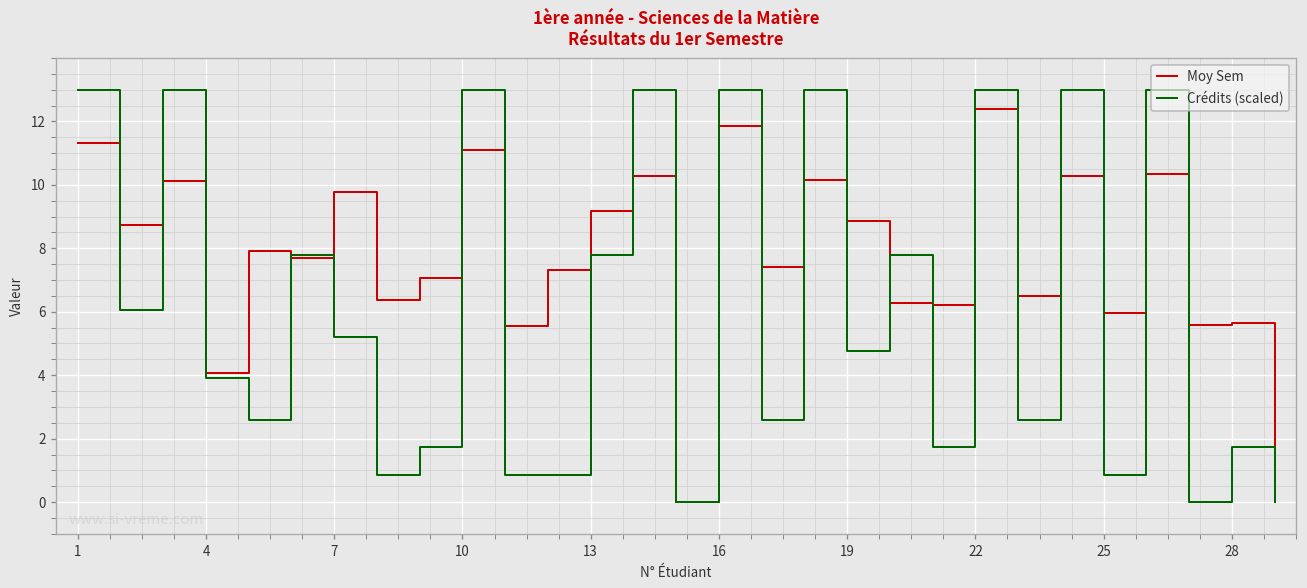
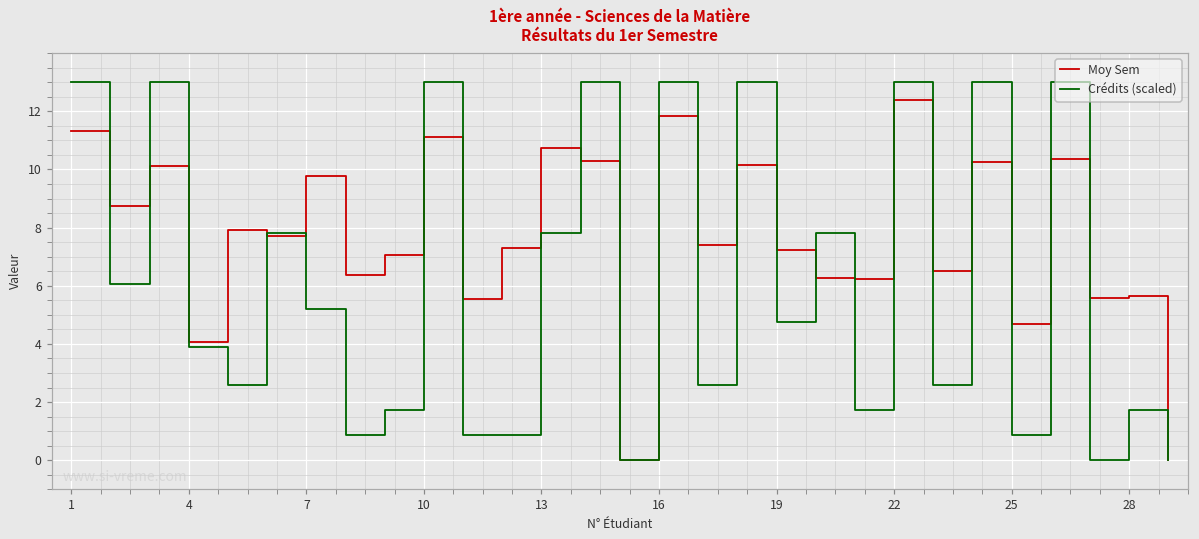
  {
    "Moy Sem": {
      "1": 11.3,
      "4": 4.1,
      "7": 9.8,
      "10": 11.1,
-     "13": 9.2,
+     "13": 10.7,
      "16": 11.8,
-     "19": 8.9,
+     "19": 7.2,
      "22": 12.4,
-     "25": 6.0,
+     "25": 4.7,
      "28": 5.7
    },
    "Crédits (scaled)": {
      "1": 13.0,
      "4": 3.9,
      "7": 5.2,
      "10": 13.0,
      "13": 7.8,
      "16": 13.0,
      "19": 4.8,
      "22": 13.0,
      "25": 0.9,
      "28": 1.7
    }
  }
